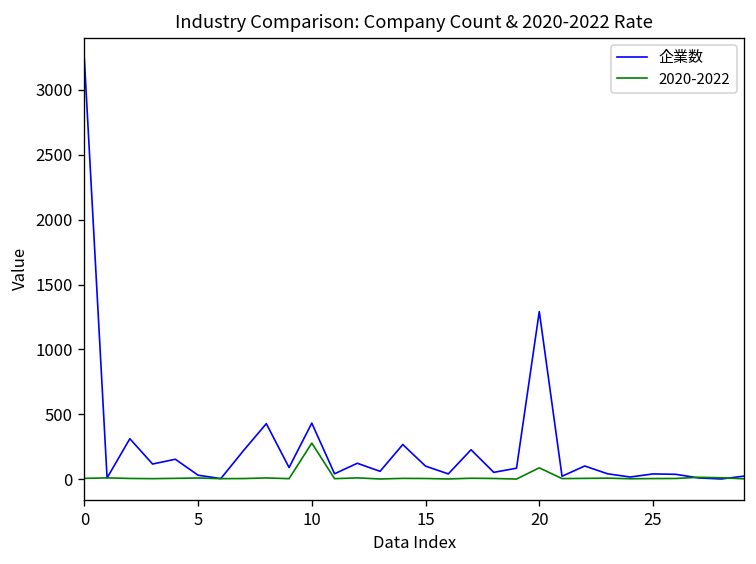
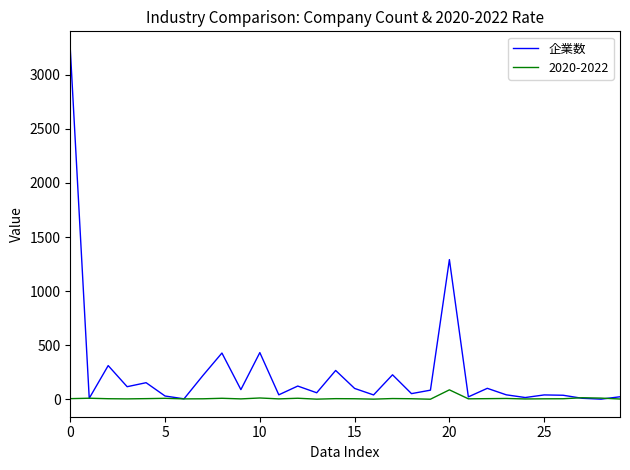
  {
    "企業数": {
      "0": 3240,
      "10": 430,
      "15": 100,
      "20": 1290,
      "25": 40
    },
    "2020-2022": {
      "0": 10,
-     "10": 280,
+     "10": 10,
      "15": 10,
      "20": 90,
      "25": 10
    }
  }
